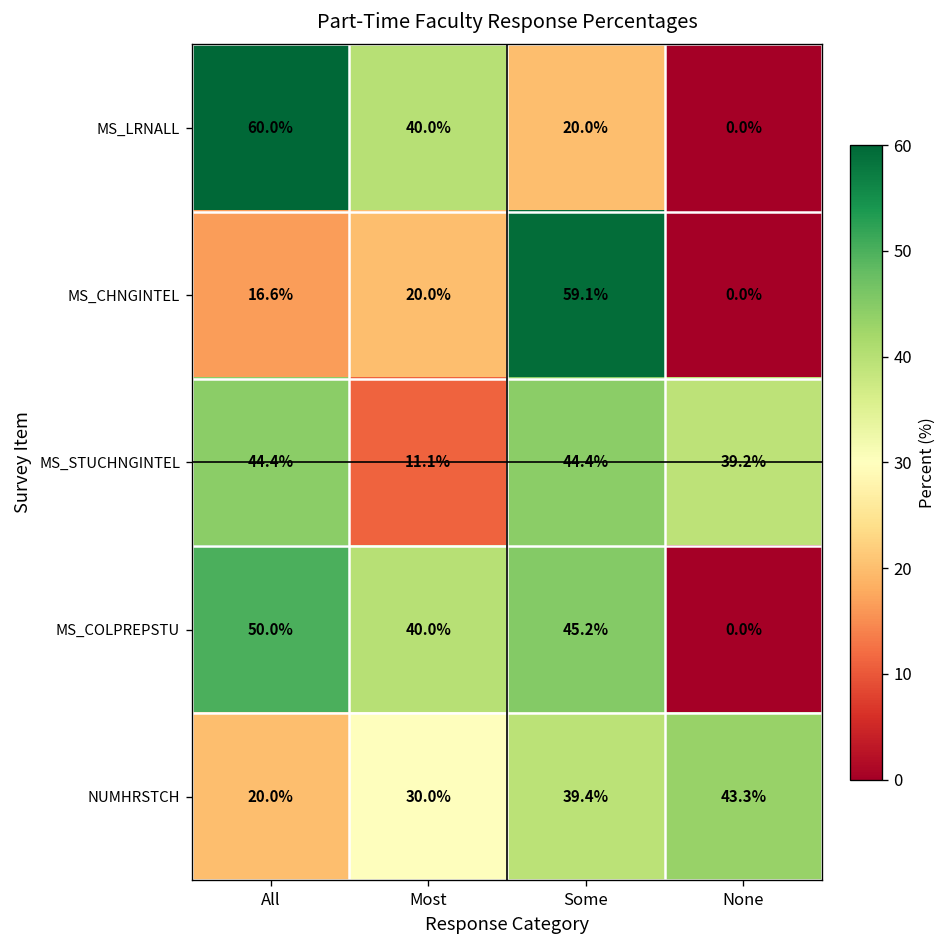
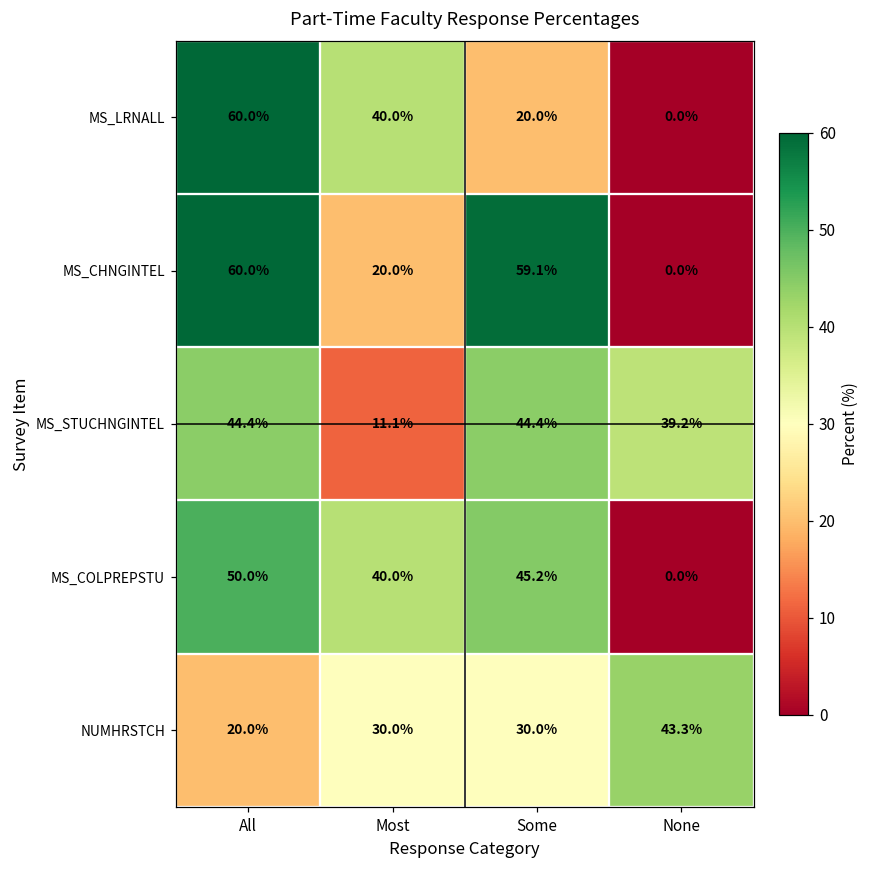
  {
    "MS_LRNALL": {
      "All": "60.0%",
      "Most": "40.0%",
      "Some": "20.0%",
      "None": "0.0%"
    },
    "MS_CHNGINTEL": {
-     "All": "16.6%",
+     "All": "60.0%",
      "Most": "20.0%",
      "Some": "59.1%",
      "None": "0.0%"
    },
    "MS_STUCHNGINTEL": {
      "All": "44.4%",
      "Most": "11.1%",
      "Some": "44.4%",
      "None": "39.2%"
    },
    "MS_COLPREPSTU": {
      "All": "50.0%",
      "Most": "40.0%",
      "Some": "45.2%",
      "None": "0.0%"
    },
    "NUMHRSTCH": {
      "All": "20.0%",
      "Most": "30.0%",
-     "Some": "39.4%",
+     "Some": "30.0%",
      "None": "43.3%"
    }
  }
